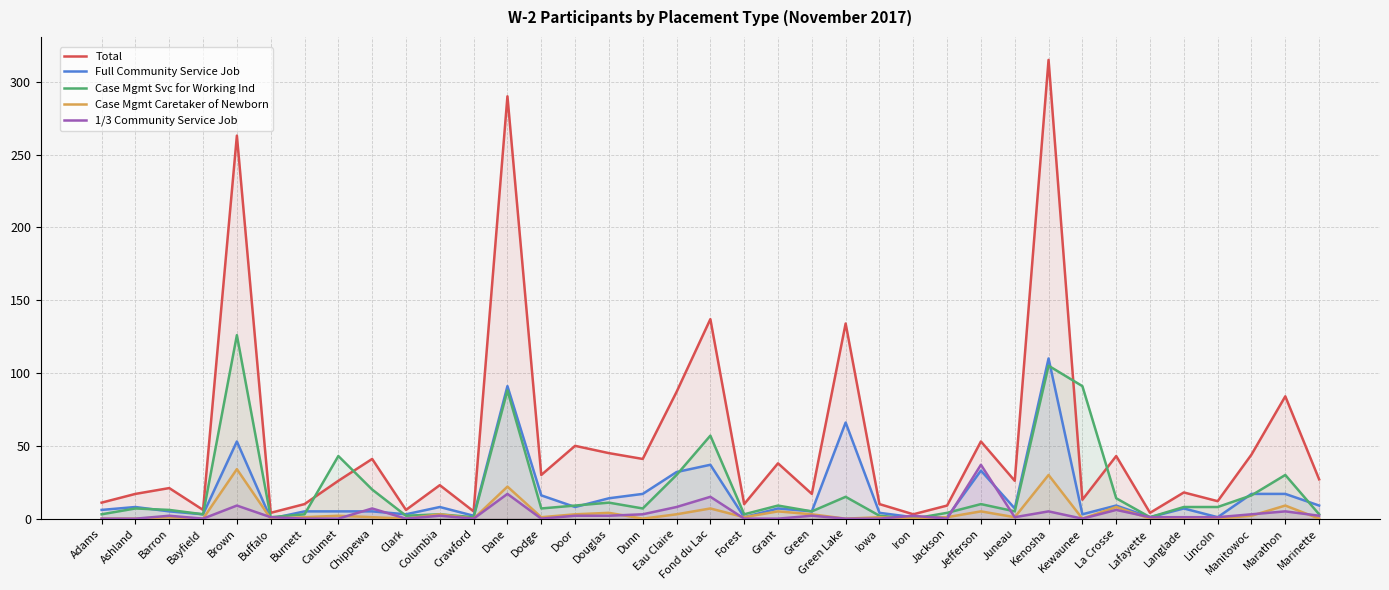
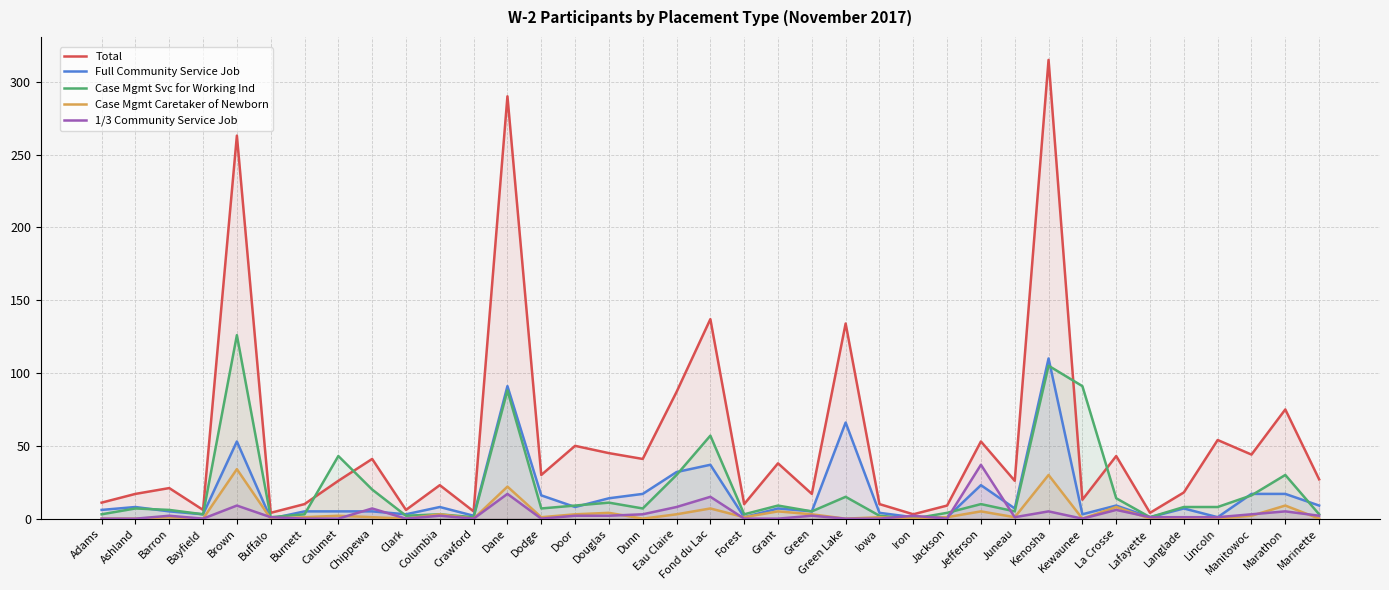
  {
    "Total": {
      "Adams": 11,
      "Ashland": 17,
      "Barron": 21,
      "Bayfield": 6,
      "Brown": 263,
      "Buffalo": 4,
      "Burnett": 10,
      "Calumet": 26,
      "Chippewa": 41,
      "Clark": 6,
      "Columbia": 23,
      "Crawford": 5,
      "Dane": 290,
      "Dodge": 30,
      "Door": 50,
      "Douglas": 45,
      "Dunn": 41,
      "Eau Claire": 87,
      "Fond du Lac": 137,
      "Forest": 10,
      "Grant": 38,
      "Green": 17,
      "Green Lake": 134,
      "Iowa": 10,
      "Jackson": 9,
      "Jefferson": 53,
      "Juneau": 26,
      "Kenosha": 315,
      "Kewaunee": 13,
      "La Crosse": 43,
      "Lafayette": 4,
      "Langlade": 18,
-     "Lincoln": 12,
+     "Lincoln": 54,
      "Manitowoc": 44,
-     "Marathon": 84,
+     "Marathon": 75,
      "Marinette": 27
    },
    "Full Community Service Job": {
      "Adams": 6,
      "Brown": 53,
      "Burnett": 5,
      "Calumet": 5,
      "Chippewa": 5,
      "Columbia": 8,
      "Dane": 91,
      "Dodge": 16,
      "Douglas": 14,
      "Dunn": 17,
      "Eau Claire": 32,
      "Fond du Lac": 37,
      "Grant": 7,
      "Green Lake": 66,
      "Iowa": 4,
-     "Jefferson": 33,
+     "Jefferson": 23,
      "Juneau": 7,
      "Kenosha": 110,
      "Kewaunee": 3,
      "Marathon": 17,
      "Marinette": 9
    },
    "Case Mgmt Svc for Working Ind": {
      "Adams": 3,
      "Brown": 126,
      "Burnett": 3,
      "Calumet": 43,
      "Chippewa": 20,
      "Dane": 88,
      "Dodge": 7,
      "Douglas": 11,
      "Dunn": 7,
      "Eau Claire": 30,
      "Fond du Lac": 57,
      "Forest": 3,
      "Grant": 9,
      "Green Lake": 15,
      "Jackson": 4,
      "Jefferson": 10,
      "Juneau": 5,
      "Kenosha": 105,
      "Kewaunee": 91,
      "La Crosse": 14,
      "Lincoln": 8,
      "Marathon": 30
    },
    "Case Mgmt Caretaker of Newborn": {
      "Brown": 34,
      "Calumet": 2,
      "Chippewa": 1,
      "Dane": 22,
      "Douglas": 4,
      "Dunn": 0,
      "Eau Claire": 3,
      "Fond du Lac": 7,
      "Grant": 5,
      "Jefferson": 5,
      "Kenosha": 30,
      "Marathon": 9,
      "Marinette": 0
    },
    "1/3 Community Service Job": {
      "Brown": 9,
      "Calumet": 0,
      "Chippewa": 7,
      "Dane": 17,
      "Douglas": 2,
      "Dunn": 3,
      "Eau Claire": 8,
      "Fond du Lac": 15,
      "Grant": 0,
      "Jefferson": 37,
      "Kenosha": 5,
      "La Crosse": 6,
      "Marathon": 5
    }
  }
